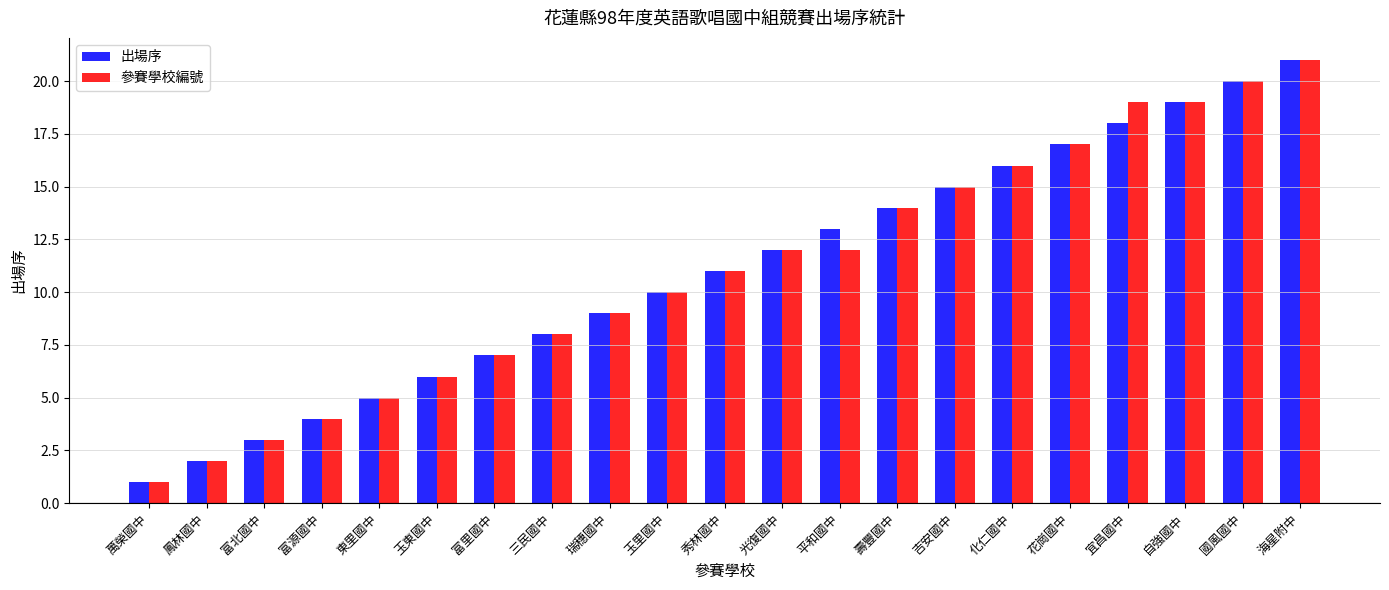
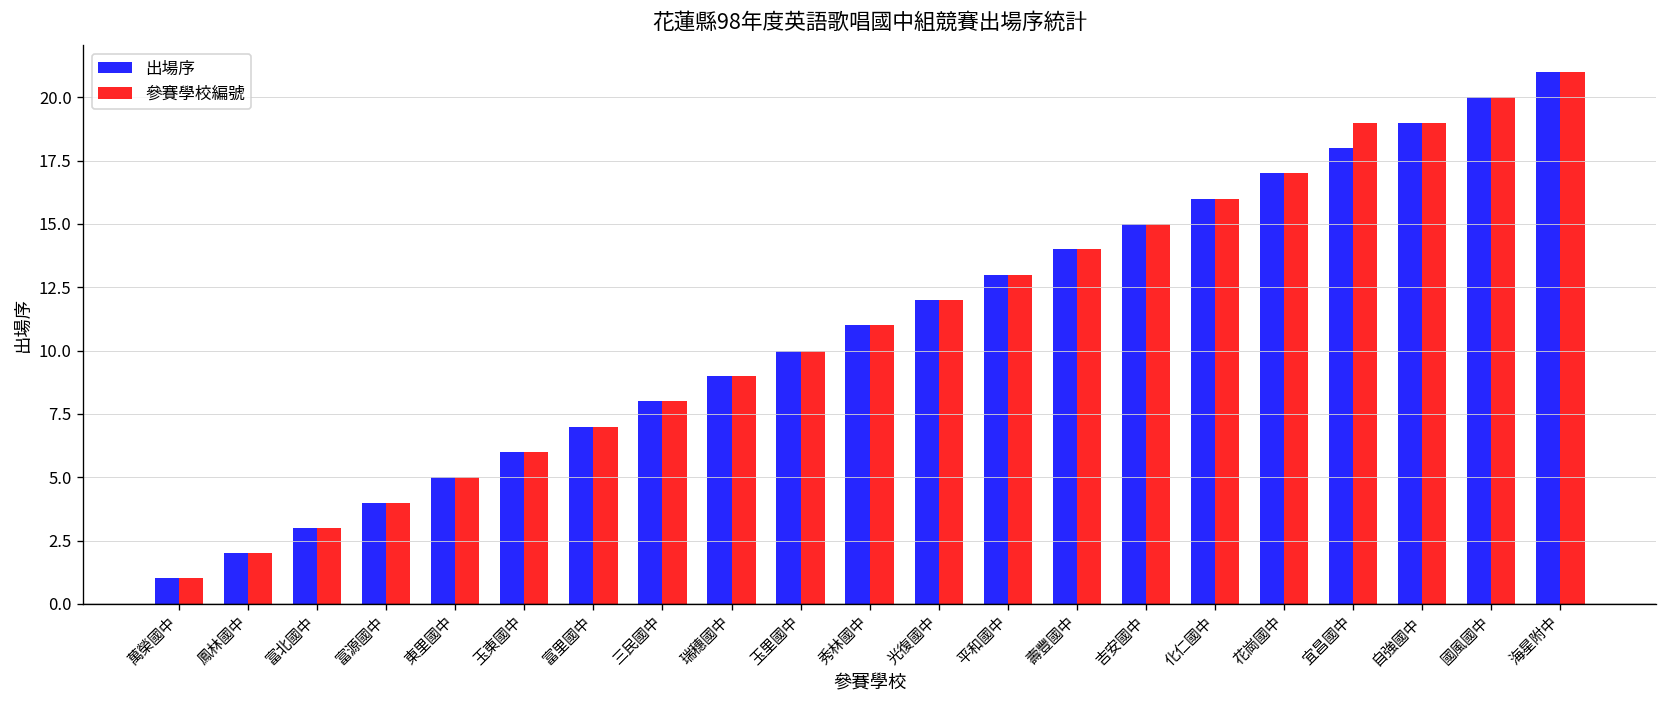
  {
    "出場序": {
      "萬榮國中": 1,
      "鳳林國中": 2,
      "富北國中": 3,
      "富源國中": 4,
      "東里國中": 5,
      "玉東國中": 6,
      "富里國中": 7,
      "三民國中": 8,
      "瑞穗國中": 9,
      "玉里國中": 10,
      "秀林國中": 11,
      "光復國中": 12,
      "平和國中": 13,
      "壽豐國中": 14,
      "吉安國中": 15,
      "化仁國中": 16,
      "花崗國中": 17,
      "宜昌國中": 18,
      "自強國中": 19,
      "國風國中": 20,
      "海星附中": 21
    },
    "參賽學校編號": {
      "萬榮國中": 1,
      "鳳林國中": 2,
      "富北國中": 3,
      "富源國中": 4,
      "東里國中": 5,
      "玉東國中": 6,
      "富里國中": 7,
      "三民國中": 8,
      "瑞穗國中": 9,
      "玉里國中": 10,
      "秀林國中": 11,
      "光復國中": 12,
-     "平和國中": 12,
+     "平和國中": 13,
      "壽豐國中": 14,
      "吉安國中": 15,
      "化仁國中": 16,
      "花崗國中": 17,
      "宜昌國中": 19,
      "自強國中": 19,
      "國風國中": 20,
      "海星附中": 21
    }
  }
